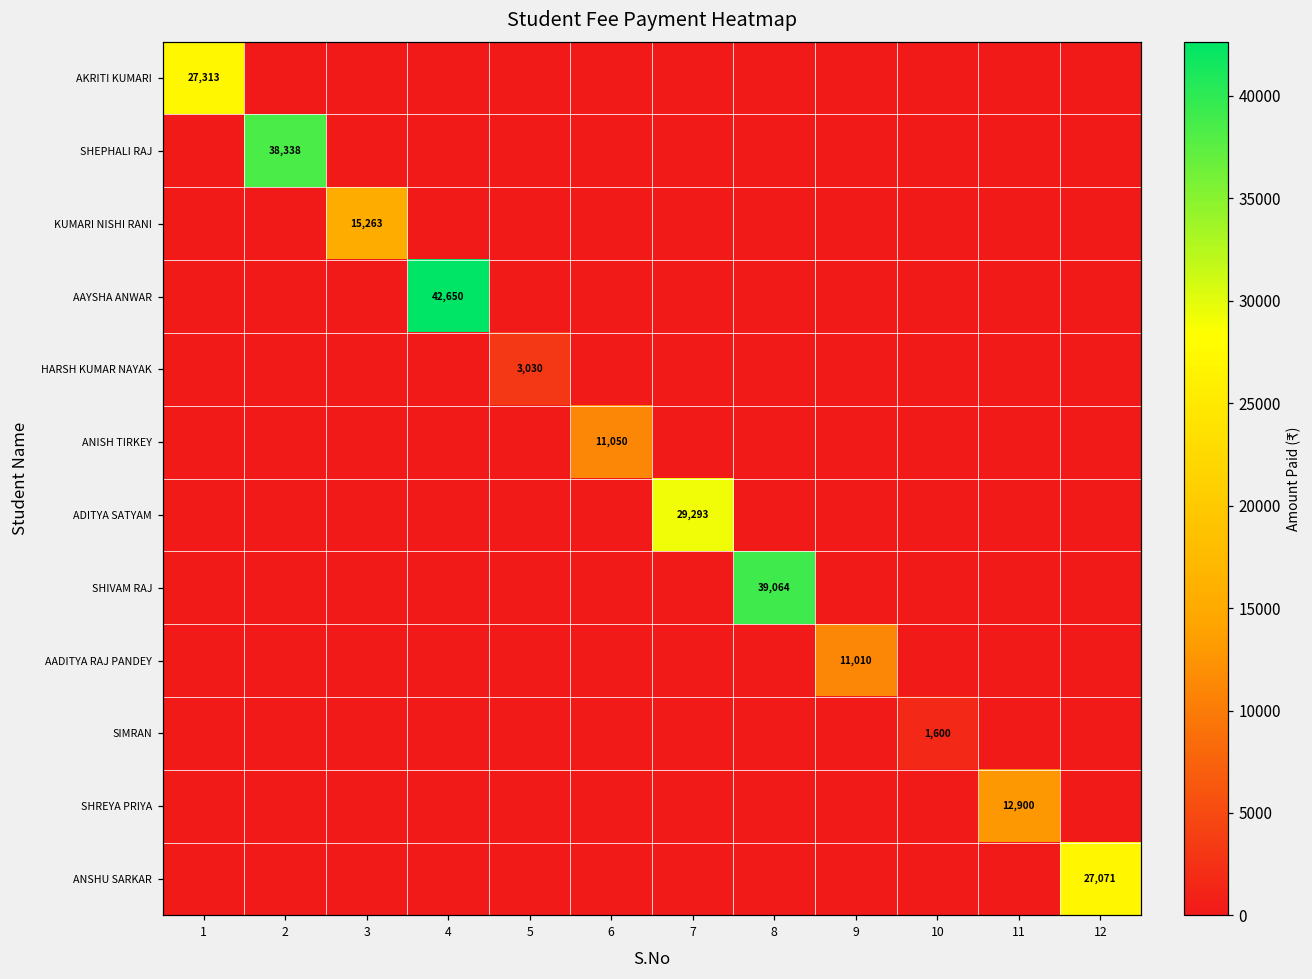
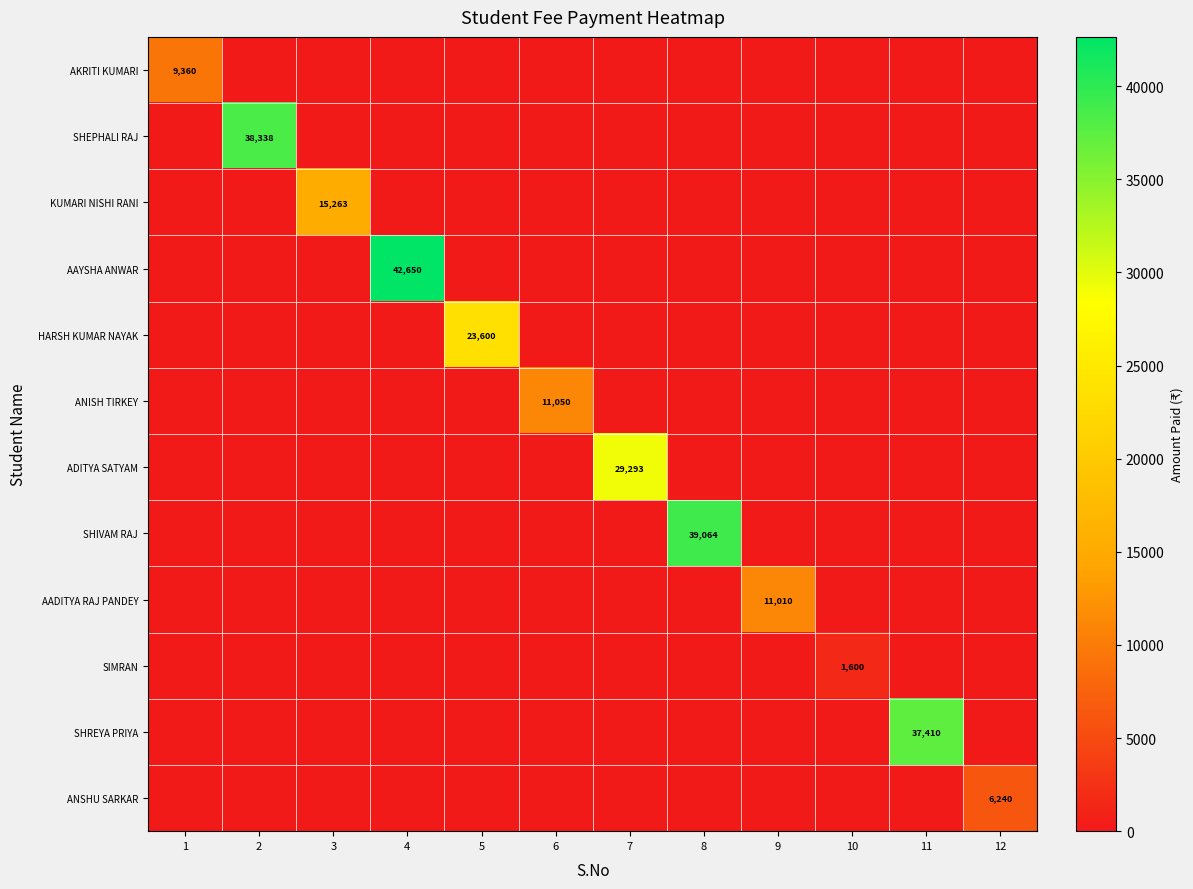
  {
    "AKRITI KUMARI": {
-     "1": "27,313"
+     "1": "9,360"
    },
    "SHEPHALI RAJ": {
      "2": "38,338"
    },
    "KUMARI NISHI RANI": {
      "3": "15,263"
    },
    "AAYSHA ANWAR": {
      "4": "42,650"
    },
    "HARSH KUMAR NAYAK": {
-     "5": "3,030"
+     "5": "23,600"
    },
    "ANISH TIRKEY": {
      "6": "11,050"
    },
    "ADITYA SATYAM": {
      "7": "29,293"
    },
    "SHIVAM RAJ": {
      "8": "39,064"
    },
    "AADITYA RAJ PANDEY": {
      "9": "11,010"
    },
    "SIMRAN": {
      "10": "1,600"
    },
    "SHREYA PRIYA": {
-     "11": "12,900"
+     "11": "37,410"
    },
    "ANSHU SARKAR": {
-     "12": "27,071"
+     "12": "6,240"
    }
  }
